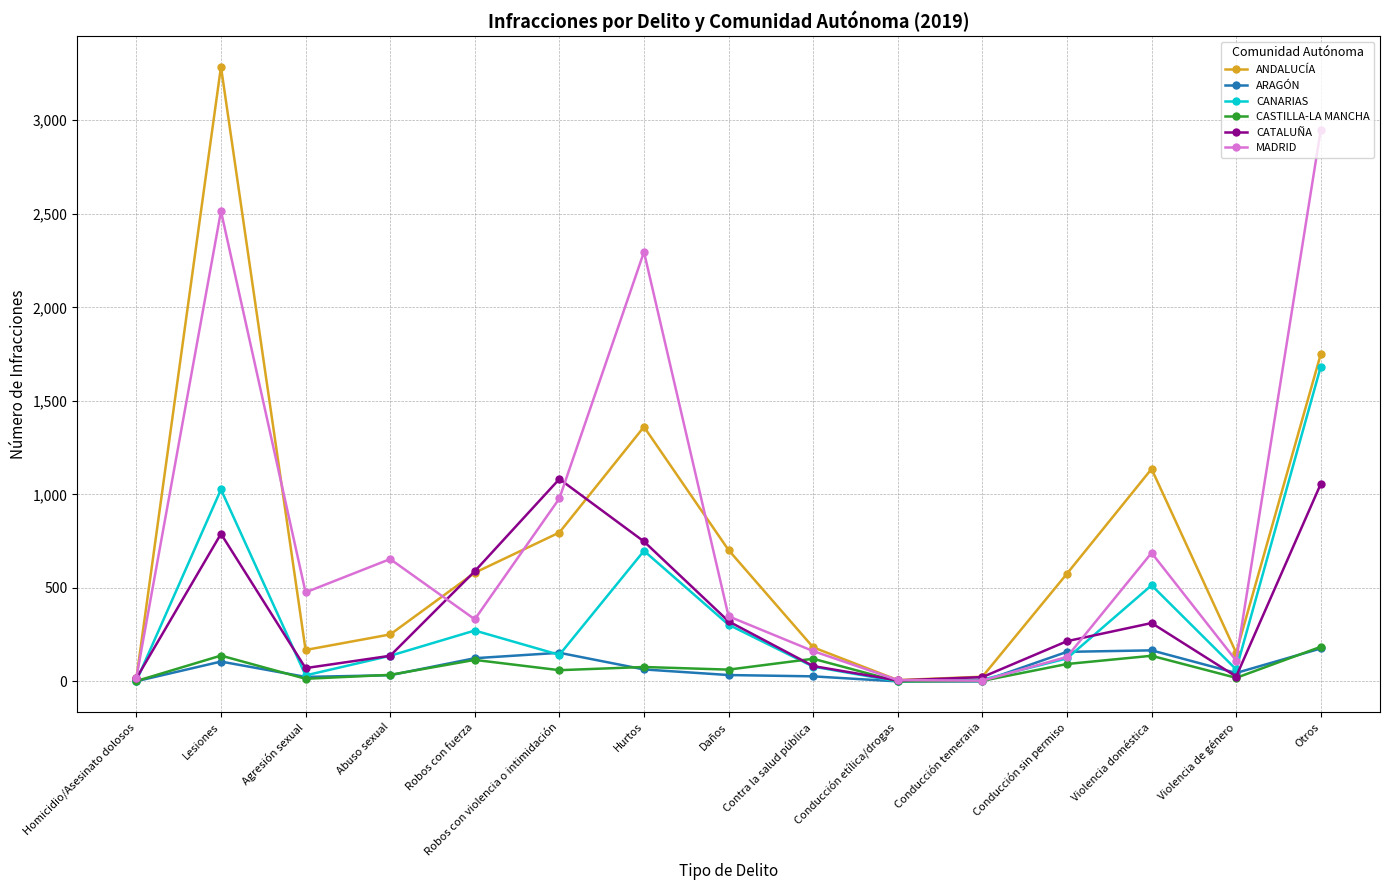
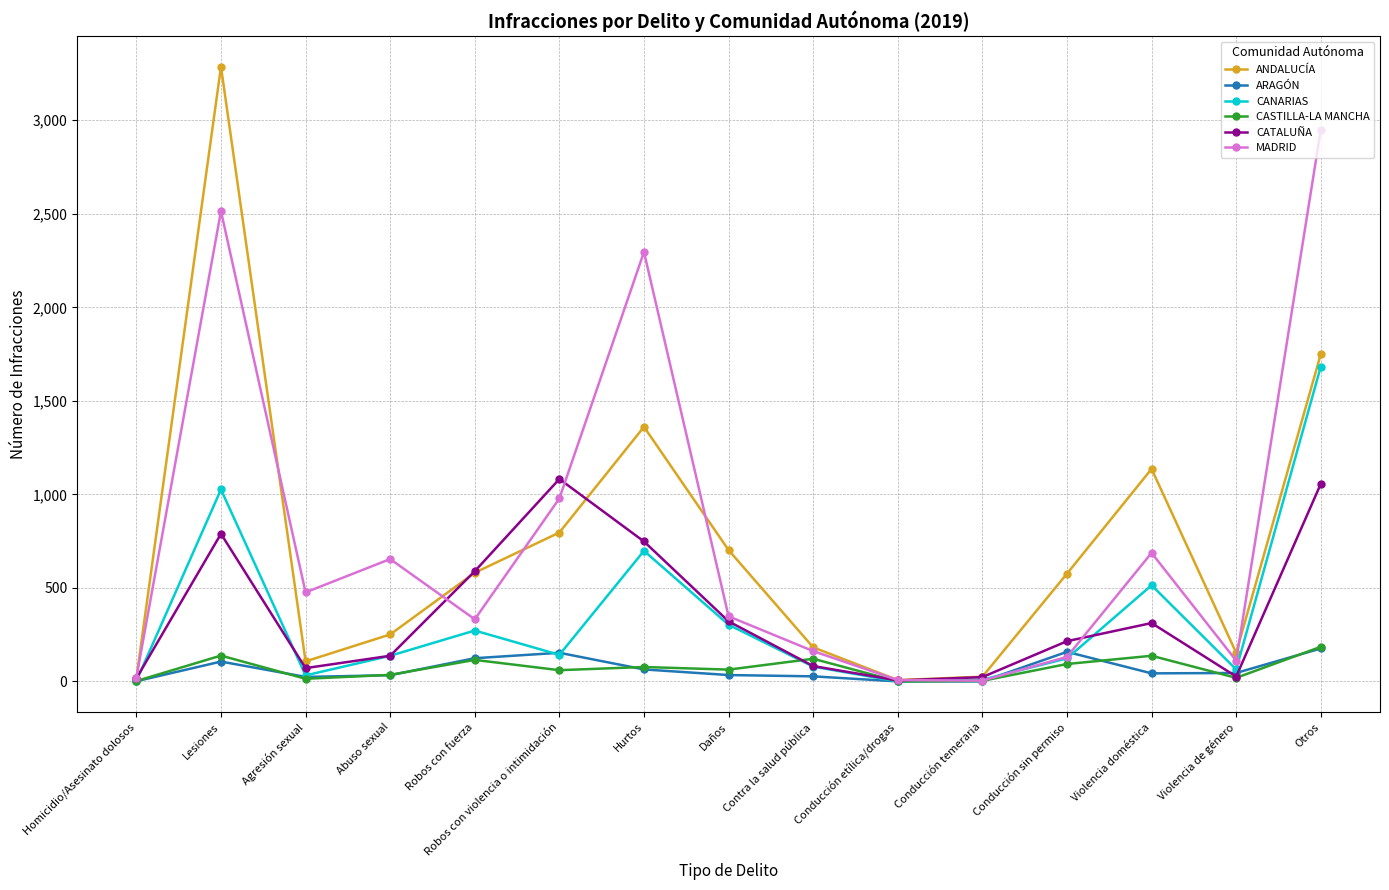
  {
    "ANDALUCÍA": {
      "Lesiones": "3,290",
-     "Agresión sexual": "170",
+     "Agresión sexual": "110",
      "Abuso sexual": "250",
      "Robos con violencia o intimidación": "800",
      "Hurtos": "1,360",
      "Daños": "700",
      "Contra la salud pública": "180",
      "Conducción sin permiso": "580",
      "Violencia doméstica": "1,140",
      "Violencia de género": "150",
      "Otros": "1,750"
    },
    "ARAGÓN": {
      "Lesiones": "110",
      "Daños": "30",
      "Contra la salud pública": "30",
      "Conducción sin permiso": "160",
-     "Violencia doméstica": "170",
+     "Violencia doméstica": "40",
      "Violencia de género": "50"
    },
    "CANARIAS": {
      "Lesiones": "1,030",
      "Robos con fuerza": "270",
      "Hurtos": "700",
      "Daños": "300",
      "Violencia doméstica": "510",
      "Violencia de género": "60",
      "Otros": "1,680"
    },
    "CASTILLA-LA MANCHA": {
      "Lesiones": "140",
      "Robos con violencia o intimidación": "60",
      "Daños": "60",
      "Contra la salud pública": "120",
      "Conducción sin permiso": "90",
      "Violencia doméstica": "140"
    },
    "CATALUÑA": {
      "Lesiones": "790",
      "Agresión sexual": "70",
      "Robos con violencia o intimidación": "1,080",
      "Hurtos": "750",
      "Daños": "320",
      "Conducción sin permiso": "220",
      "Violencia doméstica": "310",
      "Otros": "1,060"
    },
    "MADRID": {
      "Lesiones": "2,510",
      "Agresión sexual": "480",
      "Abuso sexual": "650",
      "Robos con fuerza": "330",
      "Robos con violencia o intimidación": "980",
      "Hurtos": "2,300",
      "Daños": "350",
      "Contra la salud pública": "160",
      "Violencia doméstica": "690",
      "Violencia de género": "110"
    }
  }
